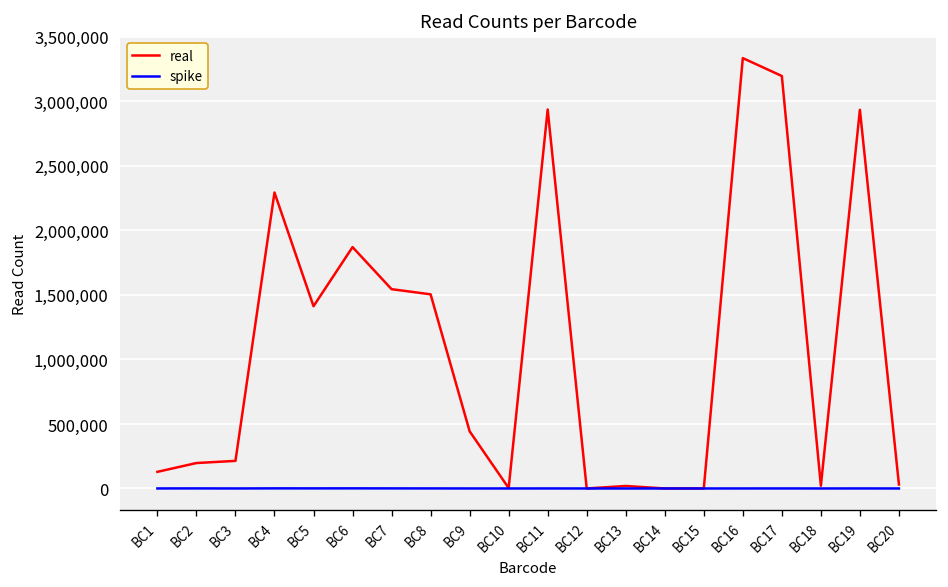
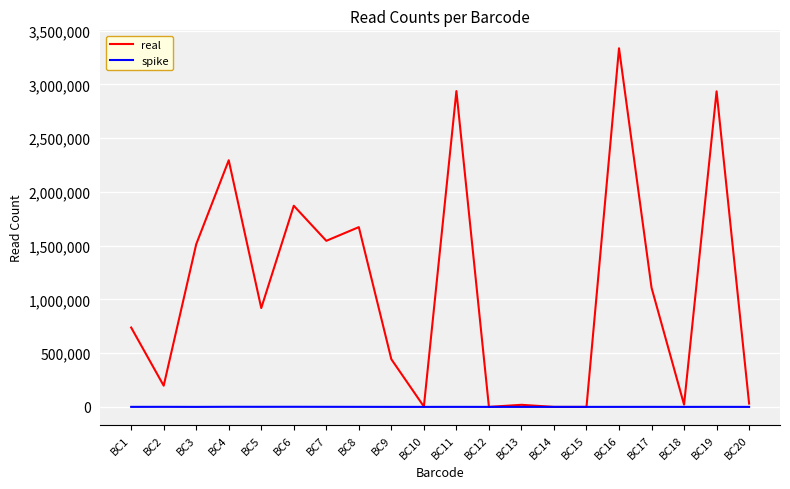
  {
    "real": {
-     "BC1": "130,000",
+     "BC1": "740,000",
      "BC2": "200,000",
-     "BC3": "210,000",
+     "BC3": "1,510,000",
      "BC4": "2,290,000",
-     "BC5": "1,410,000",
+     "BC5": "920,000",
      "BC6": "1,870,000",
      "BC7": "1,540,000",
-     "BC8": "1,500,000",
+     "BC8": "1,670,000",
      "BC9": "440,000",
      "BC11": "2,940,000",
      "BC16": "3,340,000",
-     "BC17": "3,200,000",
+     "BC17": "1,110,000",
      "BC19": "2,930,000",
      "BC20": "30,000"
    },
    "spike": {
      "BC1": "0",
      "BC2": "0",
      "BC3": "0",
      "BC4": "0",
      "BC5": "0",
      "BC6": "0",
      "BC7": "0",
      "BC8": "0",
      "BC9": "0",
      "BC11": "0",
      "BC16": "0",
      "BC17": "0",
      "BC19": "0",
      "BC20": "0"
    }
  }
